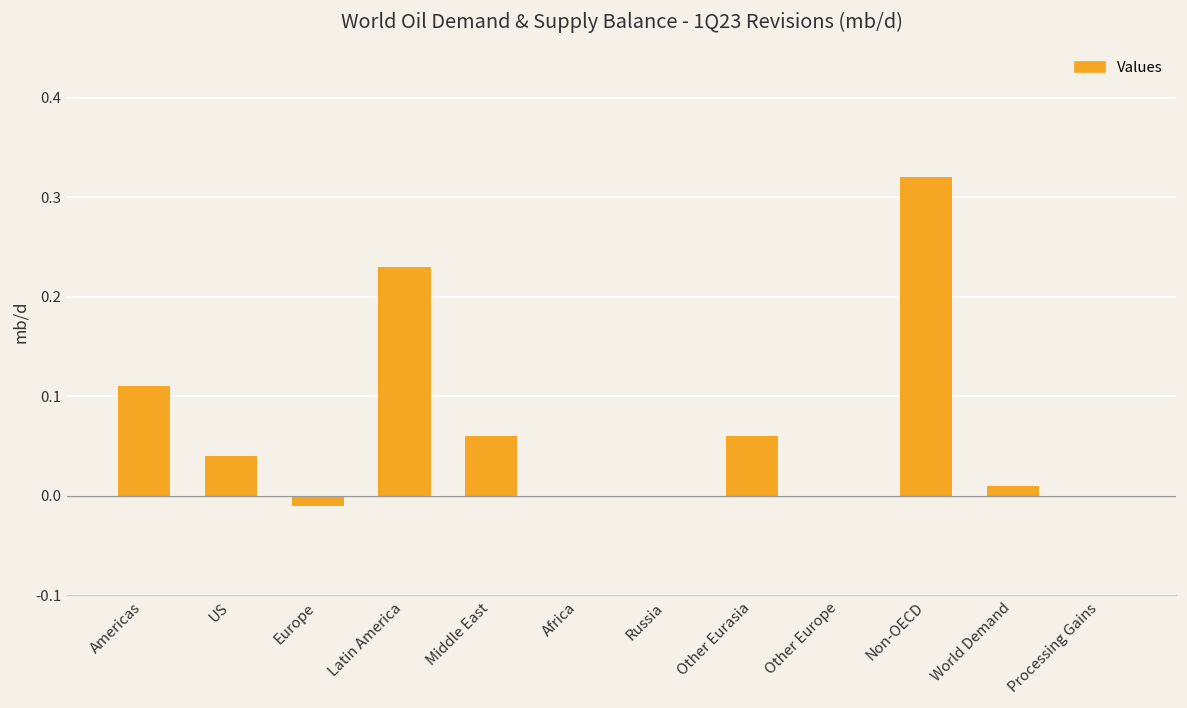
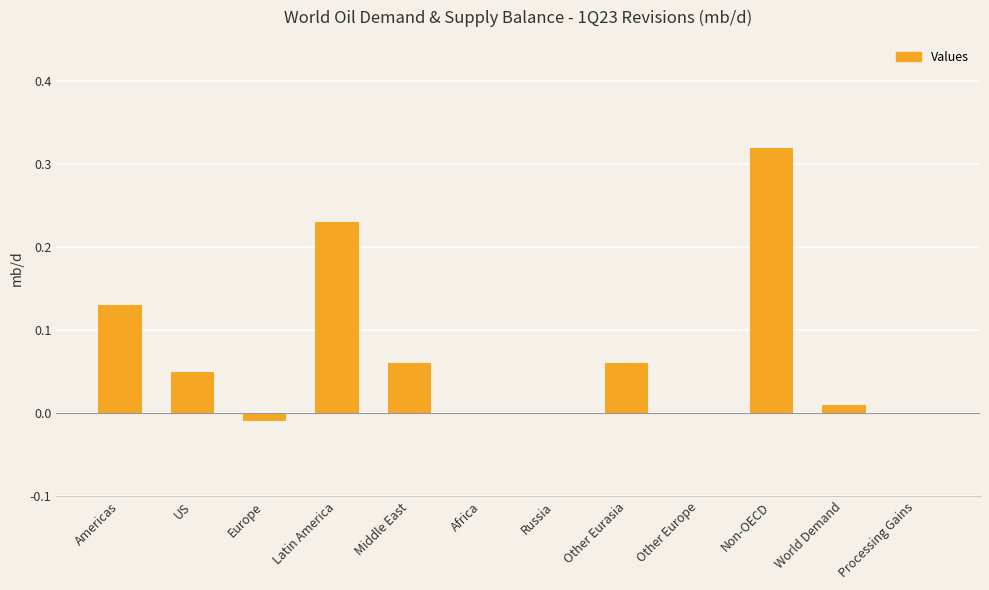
  {
-   "Americas": 0.11,
-   "US": 0.04,
+   "Americas": 0.13,
+   "US": 0.05,
    "Europe": -0.01,
    "Latin America": 0.23,
    "Middle East": 0.06,
    "Africa": 0.00,
    "Russia": 0.00,
    "Other Eurasia": 0.06,
    "Other Europe": 0.00,
    "Non-OECD": 0.32,
    "World Demand": 0.01,
    "Processing Gains": 0.00
  }
